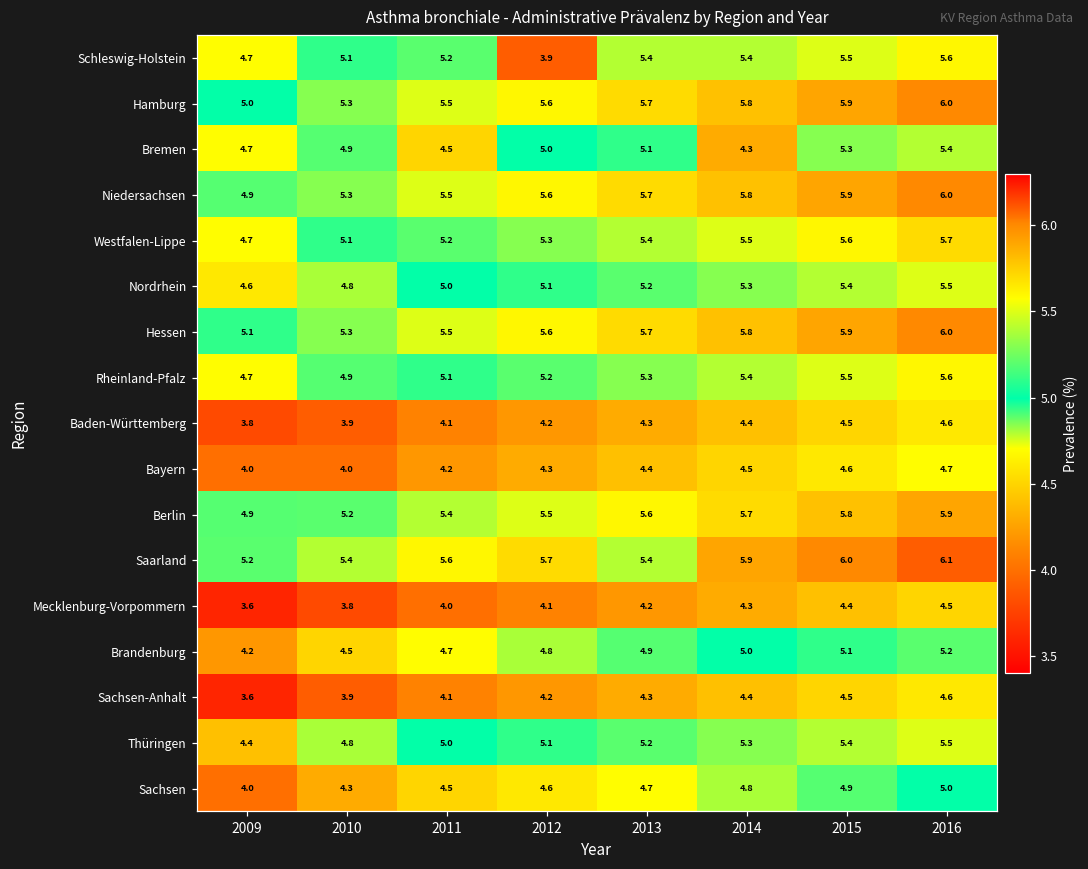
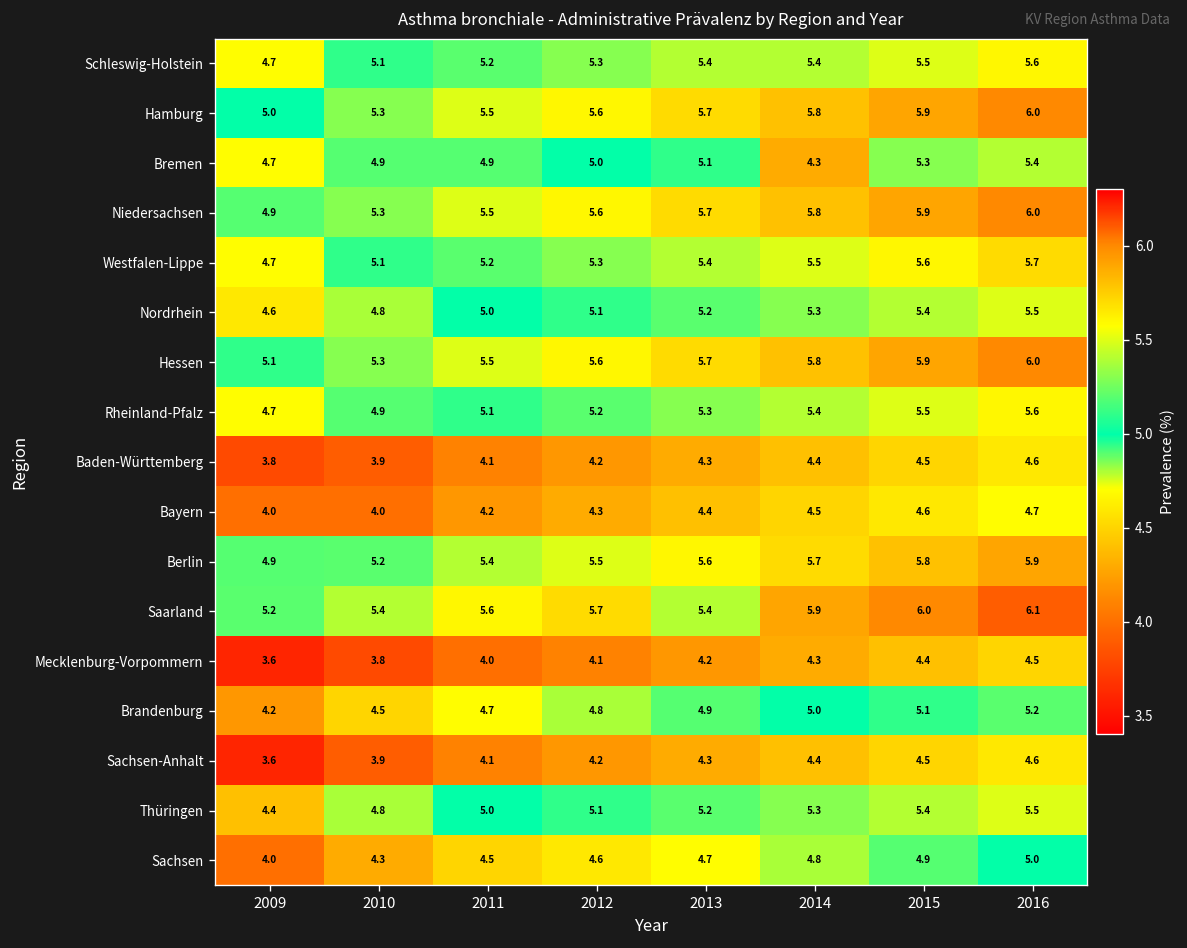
  {
    "Schleswig-Holstein": {
      "2009": 4.7,
      "2010": 5.1,
      "2011": 5.2,
-     "2012": 3.9,
+     "2012": 5.3,
      "2013": 5.4,
      "2014": 5.4,
      "2015": 5.5,
      "2016": 5.6
    },
    "Hamburg": {
      "2009": 5.0,
      "2010": 5.3,
      "2011": 5.5,
      "2012": 5.6,
      "2013": 5.7,
      "2014": 5.8,
      "2015": 5.9,
      "2016": 6.0
    },
    "Bremen": {
      "2009": 4.7,
      "2010": 4.9,
-     "2011": 4.5,
+     "2011": 4.9,
      "2012": 5.0,
      "2013": 5.1,
      "2014": 4.3,
      "2015": 5.3,
      "2016": 5.4
    },
    "Niedersachsen": {
      "2009": 4.9,
      "2010": 5.3,
      "2011": 5.5,
      "2012": 5.6,
      "2013": 5.7,
      "2014": 5.8,
      "2015": 5.9,
      "2016": 6.0
    },
    "Westfalen-Lippe": {
      "2009": 4.7,
      "2010": 5.1,
      "2011": 5.2,
      "2012": 5.3,
      "2013": 5.4,
      "2014": 5.5,
      "2015": 5.6,
      "2016": 5.7
    },
    "Nordrhein": {
      "2009": 4.6,
      "2010": 4.8,
      "2011": 5.0,
      "2012": 5.1,
      "2013": 5.2,
      "2014": 5.3,
      "2015": 5.4,
      "2016": 5.5
    },
    "Hessen": {
      "2009": 5.1,
      "2010": 5.3,
      "2011": 5.5,
      "2012": 5.6,
      "2013": 5.7,
      "2014": 5.8,
      "2015": 5.9,
      "2016": 6.0
    },
    "Rheinland-Pfalz": {
      "2009": 4.7,
      "2010": 4.9,
      "2011": 5.1,
      "2012": 5.2,
      "2013": 5.3,
      "2014": 5.4,
      "2015": 5.5,
      "2016": 5.6
    },
    "Baden-Württemberg": {
      "2009": 3.8,
      "2010": 3.9,
      "2011": 4.1,
      "2012": 4.2,
      "2013": 4.3,
      "2014": 4.4,
      "2015": 4.5,
      "2016": 4.6
    },
    "Bayern": {
      "2009": 4.0,
      "2010": 4.0,
      "2011": 4.2,
      "2012": 4.3,
      "2013": 4.4,
      "2014": 4.5,
      "2015": 4.6,
      "2016": 4.7
    },
    "Berlin": {
      "2009": 4.9,
      "2010": 5.2,
      "2011": 5.4,
      "2012": 5.5,
      "2013": 5.6,
      "2014": 5.7,
      "2015": 5.8,
      "2016": 5.9
    },
    "Saarland": {
      "2009": 5.2,
      "2010": 5.4,
      "2011": 5.6,
      "2012": 5.7,
      "2013": 5.4,
      "2014": 5.9,
      "2015": 6.0,
      "2016": 6.1
    },
    "Mecklenburg-Vorpommern": {
      "2009": 3.6,
      "2010": 3.8,
      "2011": 4.0,
      "2012": 4.1,
      "2013": 4.2,
      "2014": 4.3,
      "2015": 4.4,
      "2016": 4.5
    },
    "Brandenburg": {
      "2009": 4.2,
      "2010": 4.5,
      "2011": 4.7,
      "2012": 4.8,
      "2013": 4.9,
      "2014": 5.0,
      "2015": 5.1,
      "2016": 5.2
    },
    "Sachsen-Anhalt": {
      "2009": 3.6,
      "2010": 3.9,
      "2011": 4.1,
      "2012": 4.2,
      "2013": 4.3,
      "2014": 4.4,
      "2015": 4.5,
      "2016": 4.6
    },
    "Thüringen": {
      "2009": 4.4,
      "2010": 4.8,
      "2011": 5.0,
      "2012": 5.1,
      "2013": 5.2,
      "2014": 5.3,
      "2015": 5.4,
      "2016": 5.5
    },
    "Sachsen": {
      "2009": 4.0,
      "2010": 4.3,
      "2011": 4.5,
      "2012": 4.6,
      "2013": 4.7,
      "2014": 4.8,
      "2015": 4.9,
      "2016": 5.0
    }
  }
